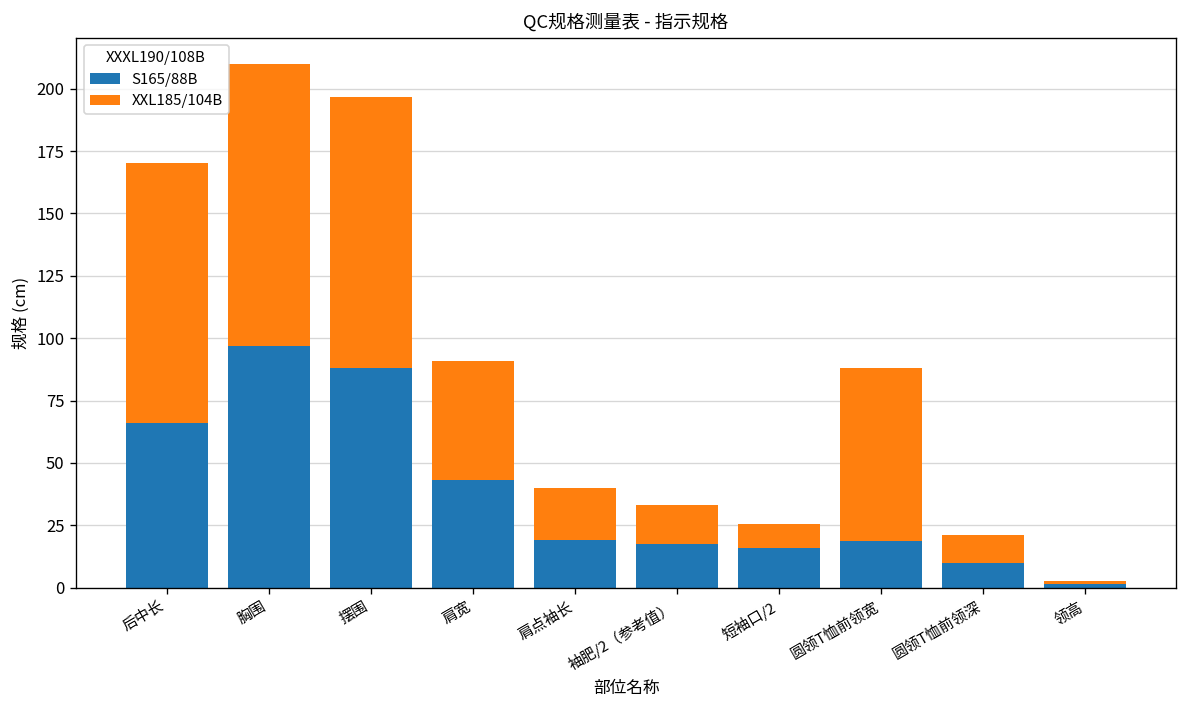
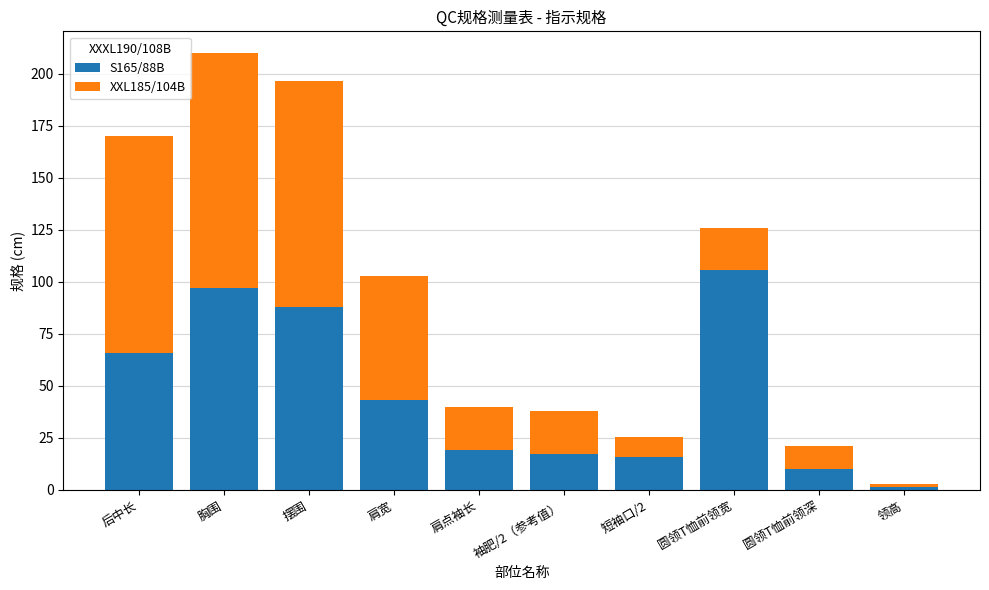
  {
    "S165/88B": {
      "后中长": 66,
      "胸围": 97,
      "摆围": 88,
      "肩宽": 43,
      "肩点袖长": 19,
      "袖肥/2（参考值）": 17,
      "短袖口/2": 16,
-     "圆领T恤前领宽": 19,
+     "圆领T恤前领宽": 106,
      "圆领T恤前领深": 10,
      "领高": 1
    },
    "XXL185/104B": {
      "后中长": 104,
      "胸围": 113,
      "摆围": 109,
-     "肩宽": 48,
+     "肩宽": 60,
      "肩点袖长": 21,
-     "袖肥/2（参考值）": 16,
+     "袖肥/2（参考值）": 21,
      "短袖口/2": 10,
-     "圆领T恤前领宽": 70,
+     "圆领T恤前领宽": 20,
      "圆领T恤前领深": 11,
      "领高": 1
    }
  }
